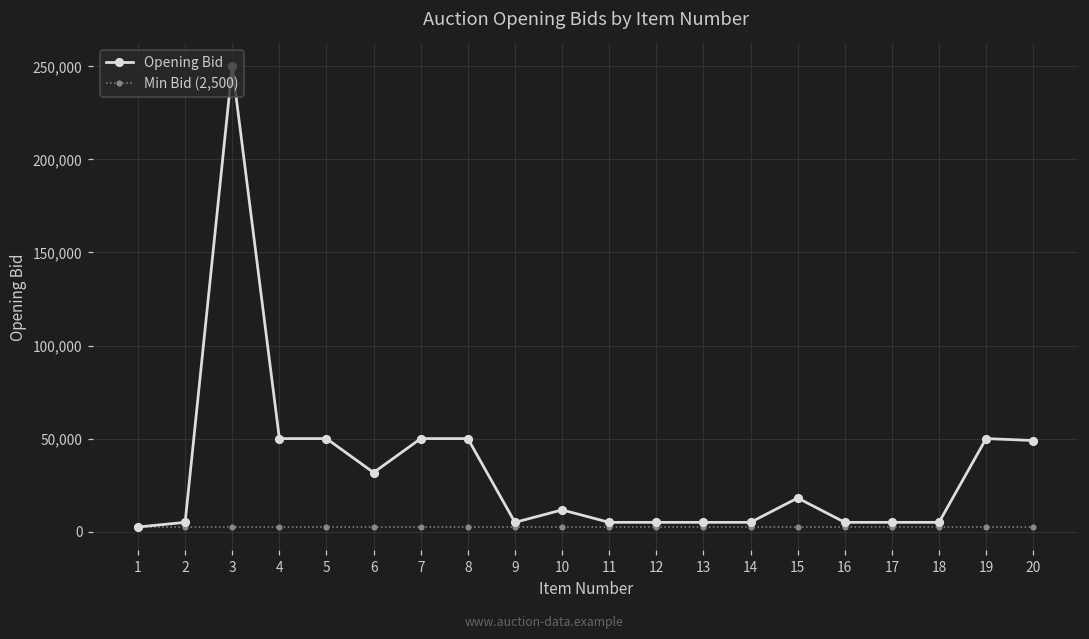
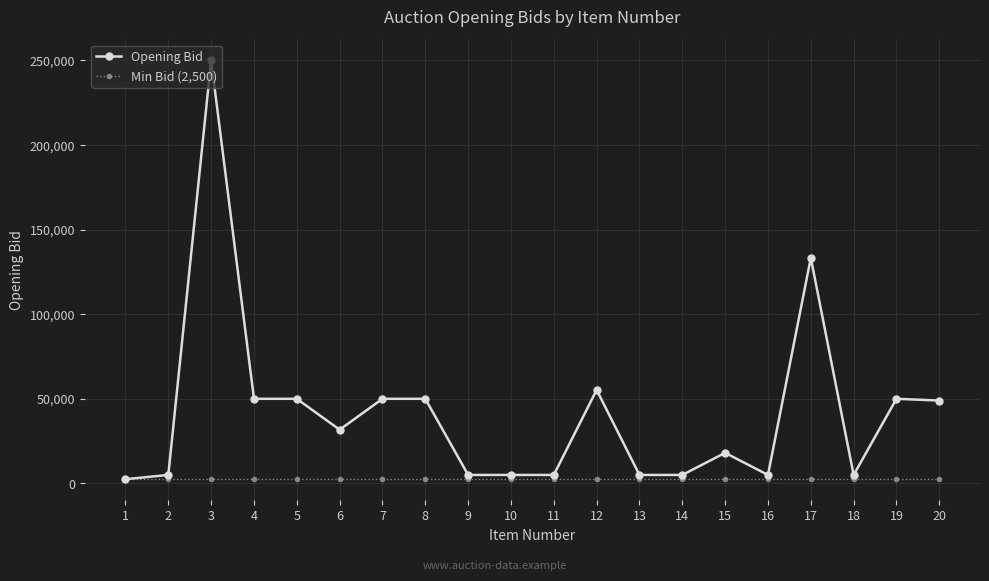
  {
    "Opening Bid": {
      "2": "5,000",
      "4": "50,000",
      "5": "50,000",
      "6": "32,000",
      "7": "50,000",
      "8": "50,000",
      "9": "5,000",
-     "10": "12,000",
+     "10": "5,000",
      "11": "5,000",
-     "12": "5,000",
+     "12": "55,000",
      "13": "5,000",
      "14": "5,000",
      "15": "18,000",
      "16": "5,000",
-     "17": "5,000",
+     "17": "133,000",
      "18": "5,000",
      "19": "50,000",
      "20": "49,000"
    },
    "Min Bid (2,500)": {
      "2": "3,000",
      "3": "3,000",
      "4": "3,000",
      "5": "3,000",
      "6": "3,000",
      "7": "3,000",
      "8": "3,000",
      "9": "3,000",
      "10": "3,000",
      "11": "3,000",
      "12": "3,000",
      "13": "3,000",
      "14": "3,000",
      "15": "3,000",
      "16": "3,000",
      "17": "3,000",
      "18": "3,000",
      "19": "3,000",
      "20": "3,000"
    }
  }
